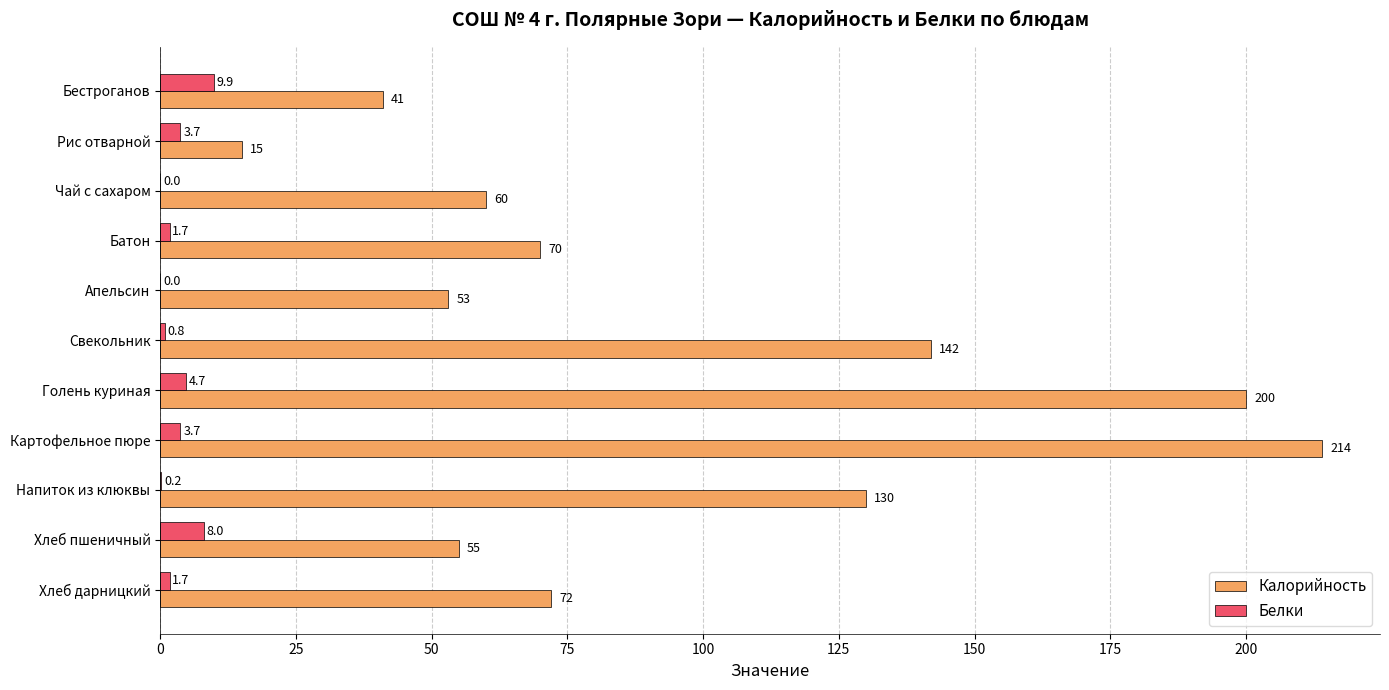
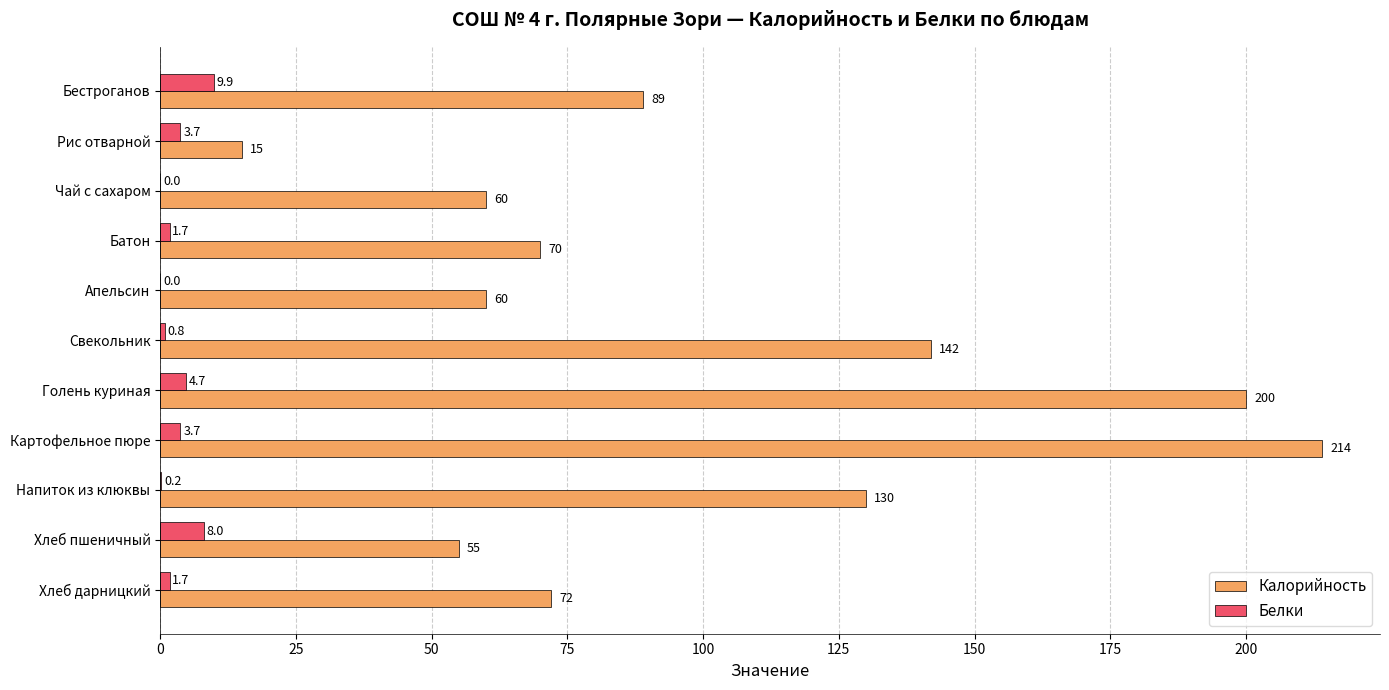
  {
    "Калорийность": {
-     "Бестроганов": 41,
+     "Бестроганов": 89,
      "Рис отварной": 15,
      "Чай с сахаром": 60,
      "Батон": 70,
-     "Апельсин": 53,
+     "Апельсин": 60,
      "Свекольник": 142,
      "Голень куриная": 200,
      "Картофельное пюре": 214,
      "Напиток из клюквы": 130,
      "Хлеб пшеничный": 55,
      "Хлеб дарницкий": 72
    },
    "Белки": {
      "Бестроганов": 9.9,
      "Рис отварной": 3.7,
      "Чай с сахаром": 0.0,
      "Батон": 1.7,
      "Апельсин": 0.0,
      "Свекольник": 0.8,
      "Голень куриная": 4.7,
      "Картофельное пюре": 3.7,
      "Напиток из клюквы": 0.2,
      "Хлеб пшеничный": 8.0,
      "Хлеб дарницкий": 1.7
    }
  }
